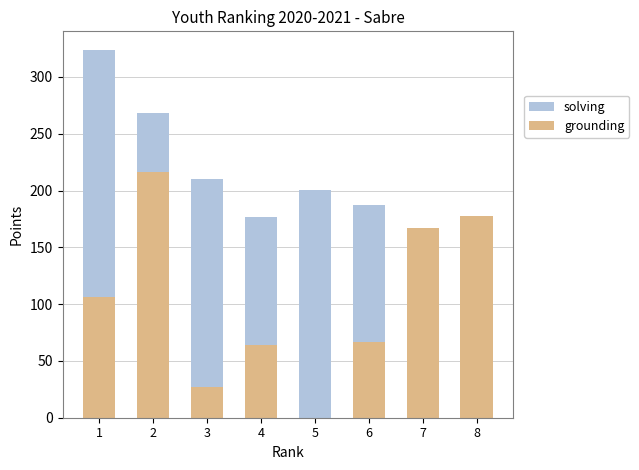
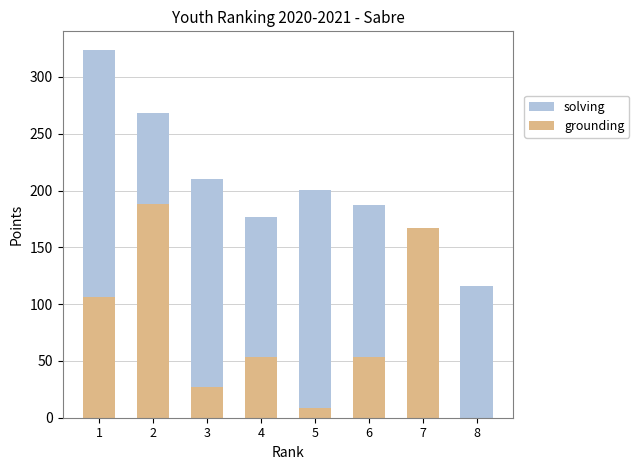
  {
    "solving": {
      "1": 324,
      "2": 268,
      "3": 211,
      "4": 176,
      "5": 200,
      "6": 187
    },
    "grounding": {
-     "2": 217,
-     "4": 64,
-     "5": 0,
-     "6": 67,
+     "2": 188,
+     "4": 53,
+     "5": 9,
+     "6": 53,
      "7": 167,
-     "8": 178
+     "8": 0
    }
  }
